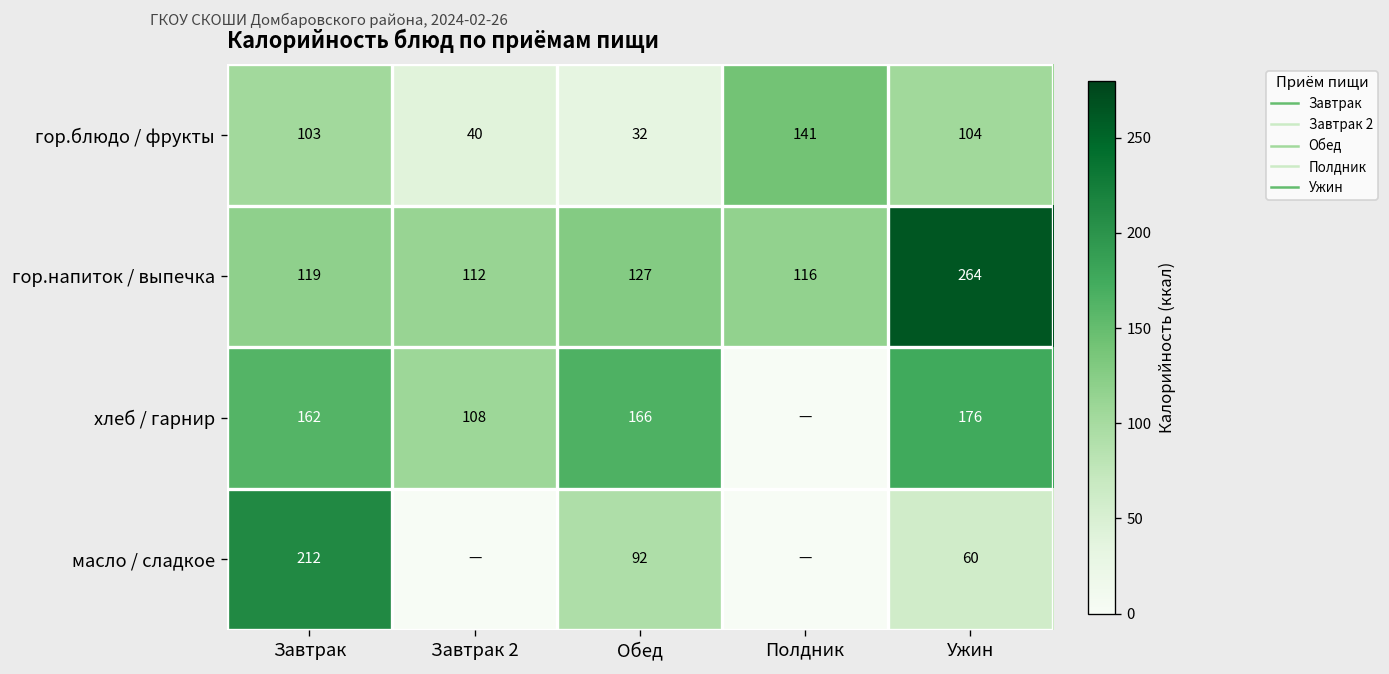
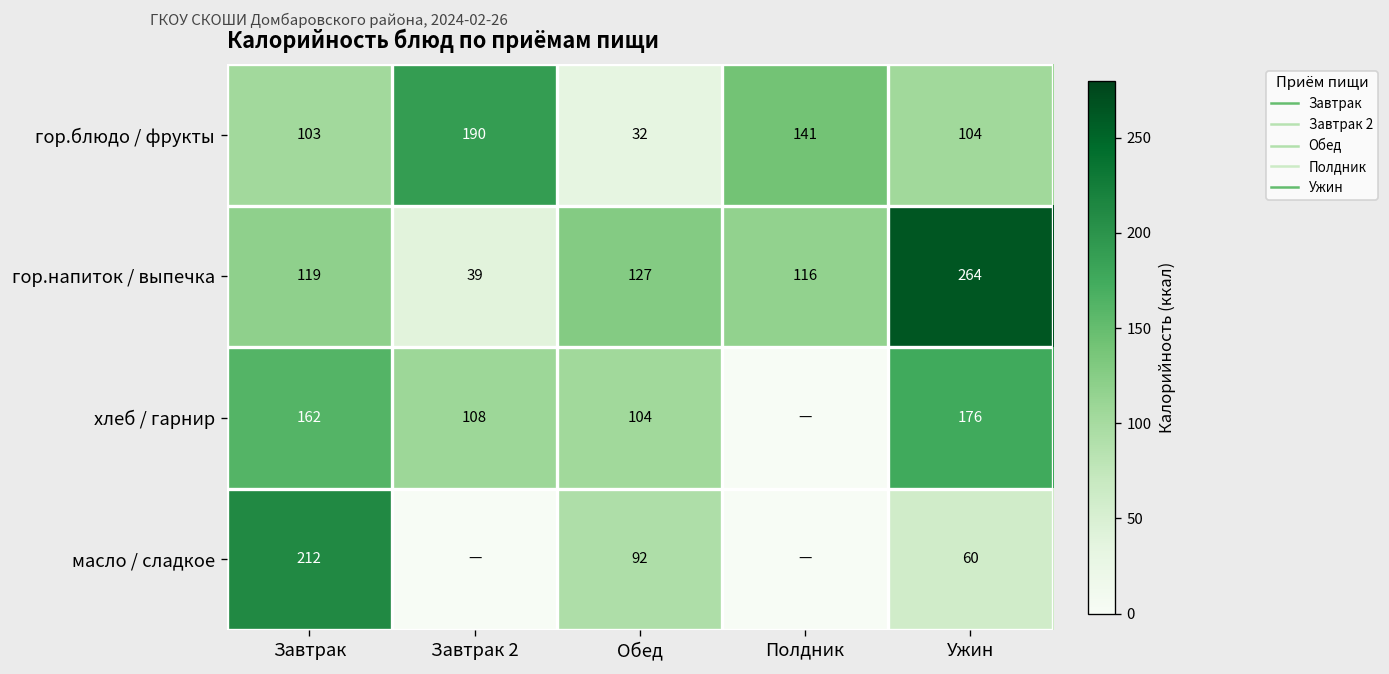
  {
    "гор.блюдо / фрукты": {
      "Завтрак": 103,
-     "Завтрак 2": 40,
+     "Завтрак 2": 190,
      "Обед": 32,
      "Полдник": 141,
      "Ужин": 104
    },
    "гор.напиток / выпечка": {
      "Завтрак": 119,
-     "Завтрак 2": 112,
+     "Завтрак 2": 39,
      "Обед": 127,
      "Полдник": 116,
      "Ужин": 264
    },
    "хлеб / гарнир": {
      "Завтрак": 162,
      "Завтрак 2": 108,
-     "Обед": 166,
+     "Обед": 104,
      "Ужин": 176
    },
    "масло / сладкое": {
      "Завтрак": 212,
      "Обед": 92,
      "Ужин": 60
    }
  }
